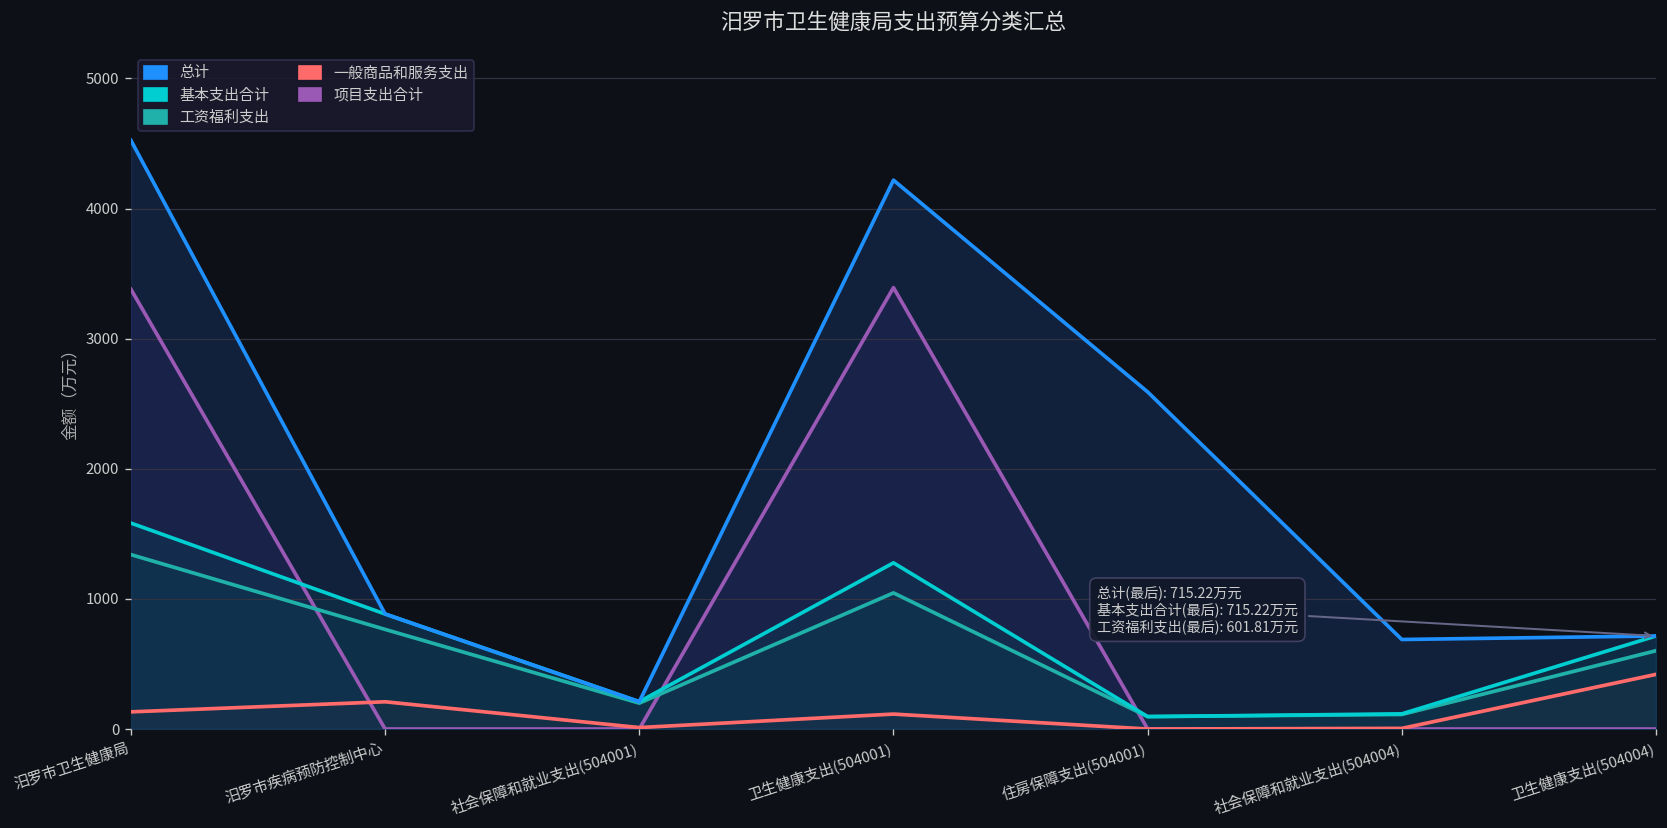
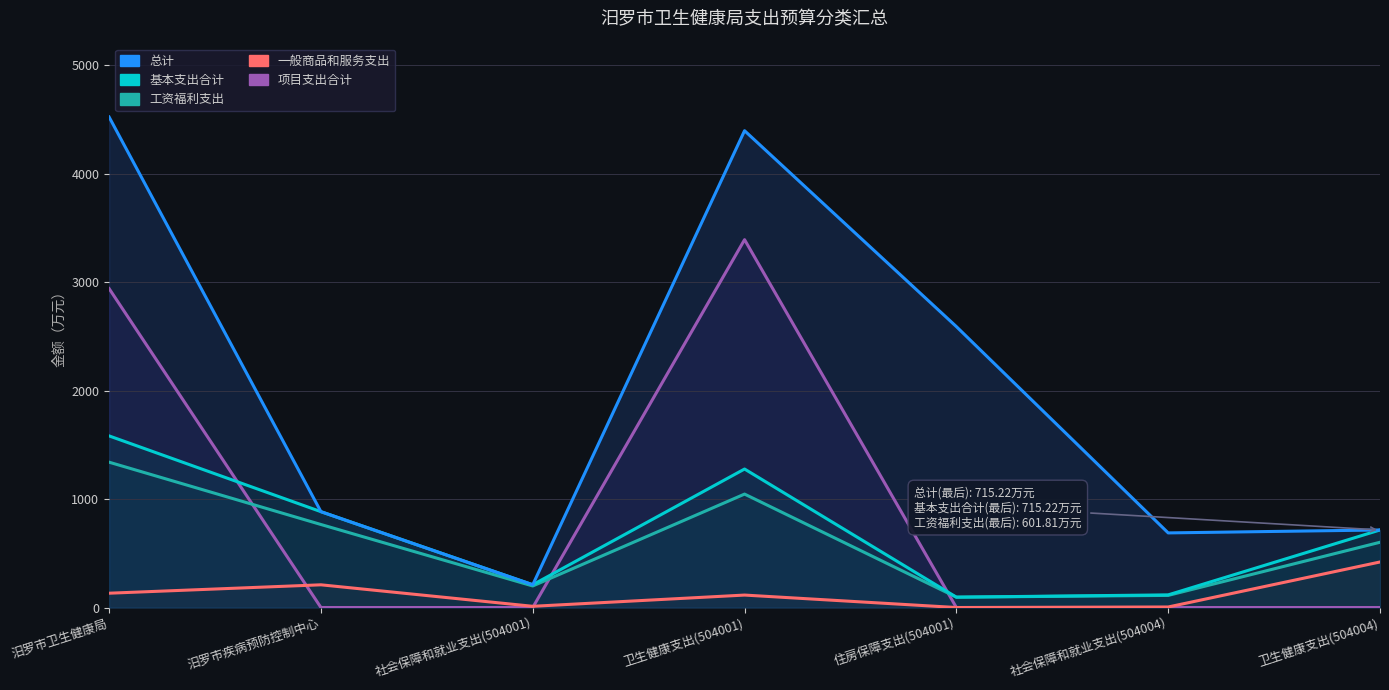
  {
    "项目支出合计": {
-     "汨罗市卫生健康局": 3380,
+     "汨罗市卫生健康局": 2940,
      "汨罗市疾病预防控制中心": 0,
      "卫生健康支出(504001)": 3390,
      "卫生健康支出(504004)": 0
    },
    "一般商品和服务支出": {
      "汨罗市卫生健康局": 130,
      "汨罗市疾病预防控制中心": 210,
      "卫生健康支出(504001)": 110,
      "卫生健康支出(504004)": 420
    },
    "总计": {
      "汨罗市卫生健康局": 4520,
-     "卫生健康支出(504001)": 4220,
+     "卫生健康支出(504001)": 4400,
      "住房保障支出(504001)": 2590
    }
  }
